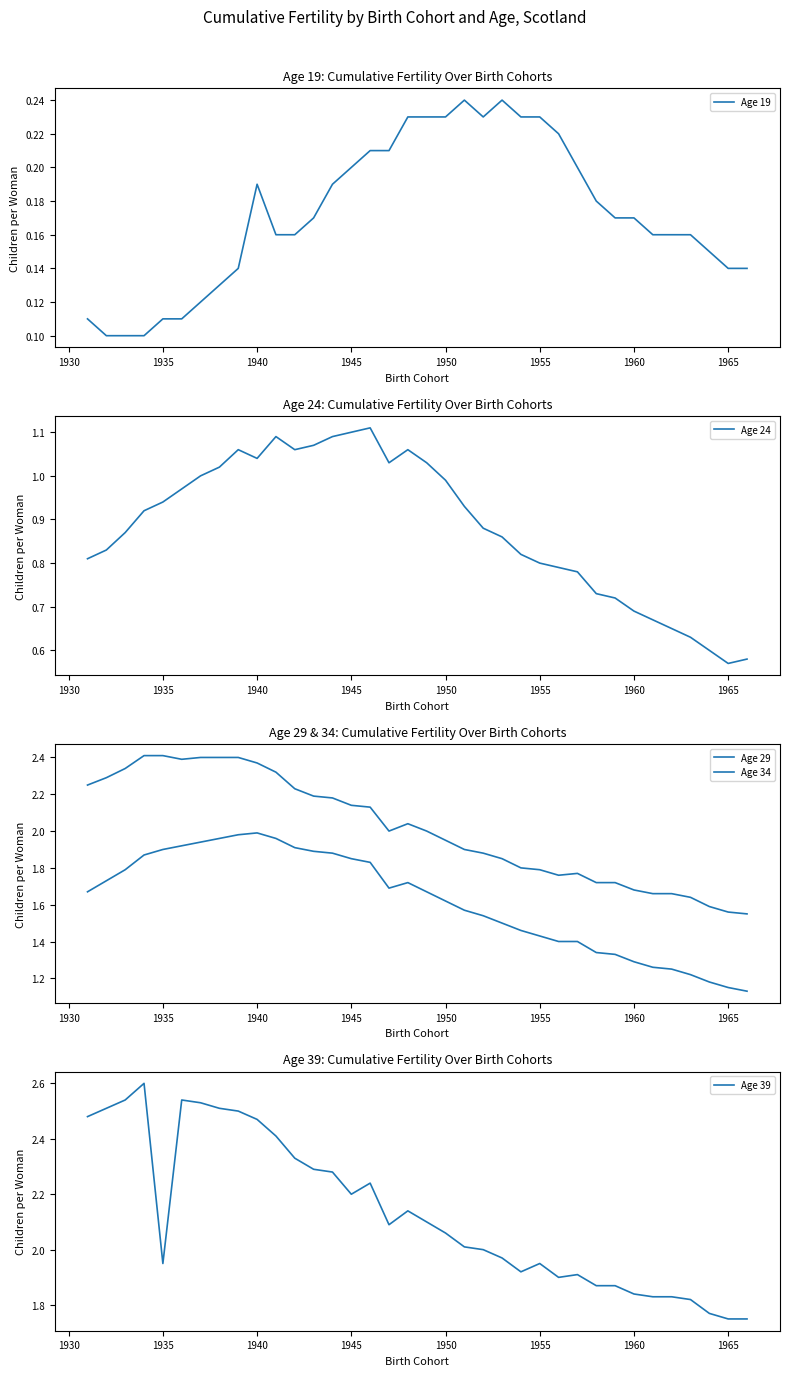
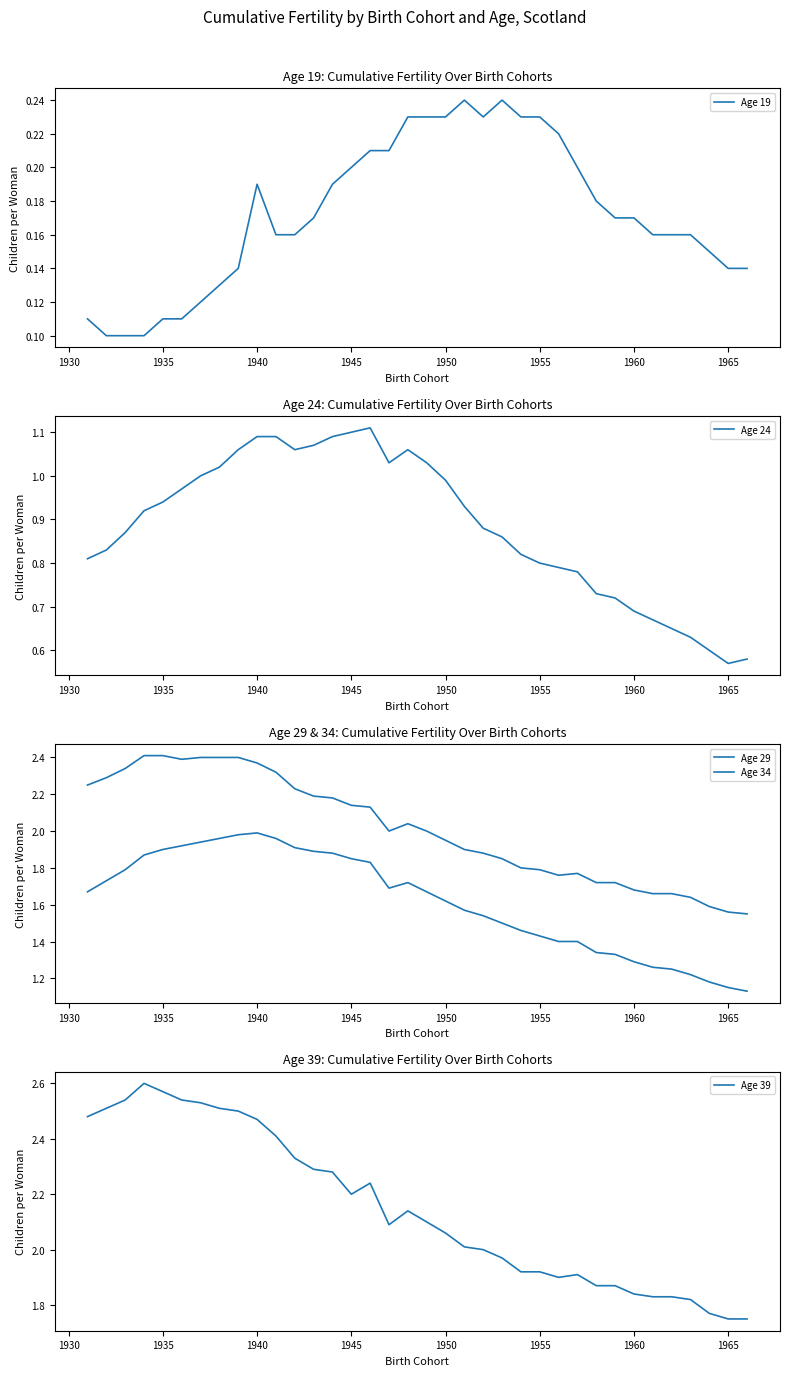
  {
    "Age 19: Cumulative Fertility Over Birth Cohorts": {
      "1935": 0.110,
      "1940": 0.190,
      "1945": 0.200,
      "1950": 0.230,
      "1955": 0.230,
      "1960": 0.170,
      "1965": 0.140
    },
    "Age 24: Cumulative Fertility Over Birth Cohorts": {
      "1935": 0.94,
-     "1940": 1.04,
+     "1940": 1.09,
      "1945": 1.10,
      "1950": 0.99,
      "1955": 0.80,
      "1960": 0.69,
      "1965": 0.57
    },
    "Age 39: Cumulative Fertility Over Birth Cohorts": {
-     "1935": 1.95,
+     "1935": 2.57,
      "1940": 2.47,
      "1945": 2.20,
      "1950": 2.06,
-     "1955": 1.95,
+     "1955": 1.92,
      "1960": 1.84,
      "1965": 1.75
    }
  }
